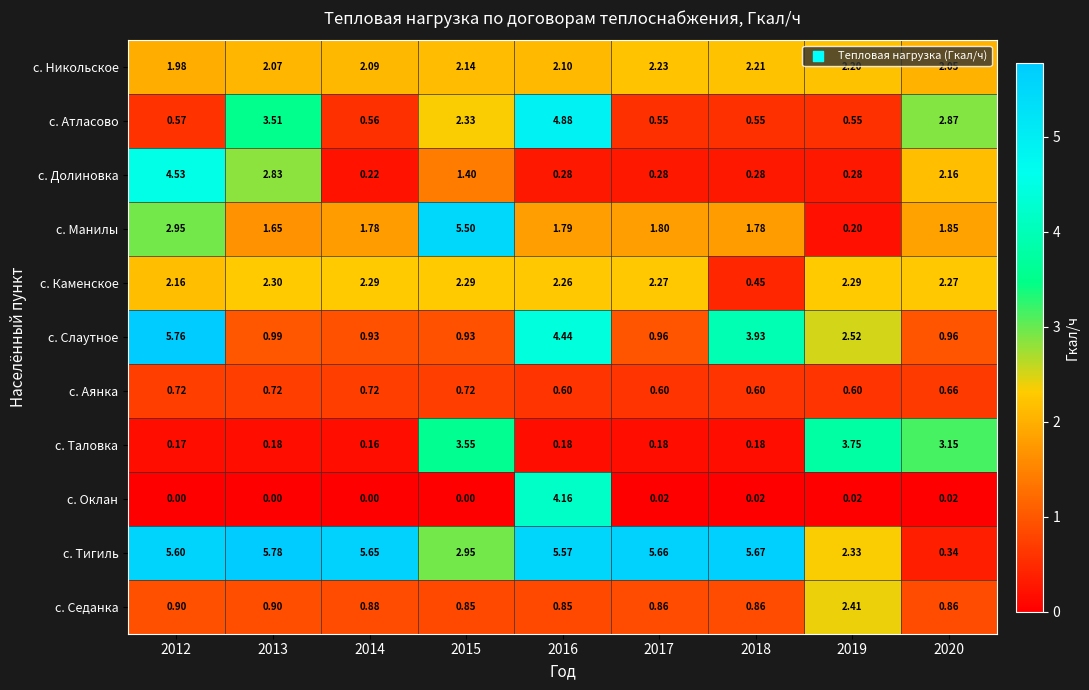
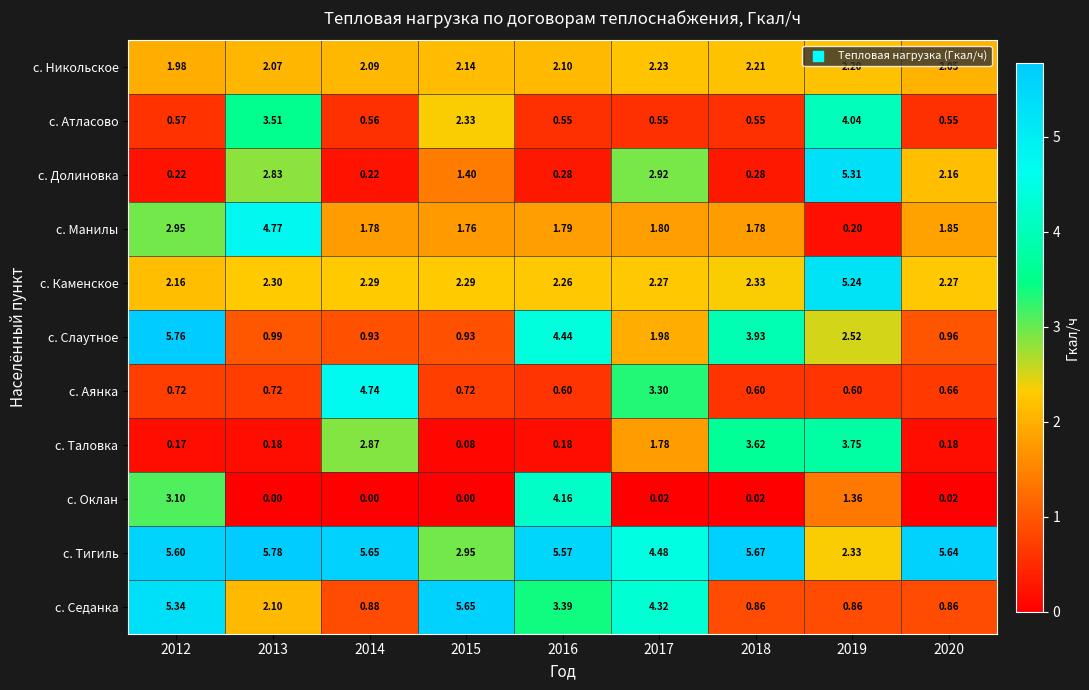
  {
    "с. Никольское": {
      "2012": 1.98,
      "2013": 2.07,
      "2014": 2.09,
      "2015": 2.14,
      "2016": 2.10,
      "2017": 2.23,
      "2018": 2.21
    },
    "с. Атласово": {
      "2012": 0.57,
      "2013": 3.51,
      "2014": 0.56,
      "2015": 2.33,
-     "2016": 4.88,
+     "2016": 0.55,
      "2017": 0.55,
      "2018": 0.55,
-     "2019": 0.55,
-     "2020": 2.87
+     "2019": 4.04,
+     "2020": 0.55
    },
    "с. Долиновка": {
-     "2012": 4.53,
+     "2012": 0.22,
      "2013": 2.83,
      "2014": 0.22,
      "2015": 1.40,
      "2016": 0.28,
-     "2017": 0.28,
+     "2017": 2.92,
      "2018": 0.28,
-     "2019": 0.28,
+     "2019": 5.31,
      "2020": 2.16
    },
    "с. Манилы": {
      "2012": 2.95,
-     "2013": 1.65,
+     "2013": 4.77,
      "2014": 1.78,
-     "2015": 5.50,
+     "2015": 1.76,
      "2016": 1.79,
      "2017": 1.80,
      "2018": 1.78,
      "2019": 0.20,
      "2020": 1.85
    },
    "с. Каменское": {
      "2012": 2.16,
      "2013": 2.30,
      "2014": 2.29,
      "2015": 2.29,
      "2016": 2.26,
      "2017": 2.27,
-     "2018": 0.45,
-     "2019": 2.29,
+     "2018": 2.33,
+     "2019": 5.24,
      "2020": 2.27
    },
    "с. Слаутное": {
      "2012": 5.76,
      "2013": 0.99,
      "2014": 0.93,
      "2015": 0.93,
      "2016": 4.44,
-     "2017": 0.96,
+     "2017": 1.98,
      "2018": 3.93,
      "2019": 2.52,
      "2020": 0.96
    },
    "с. Аянка": {
      "2012": 0.72,
      "2013": 0.72,
-     "2014": 0.72,
+     "2014": 4.74,
      "2015": 0.72,
      "2016": 0.60,
-     "2017": 0.60,
+     "2017": 3.30,
      "2018": 0.60,
      "2019": 0.60,
      "2020": 0.66
    },
    "с. Таловка": {
      "2012": 0.17,
      "2013": 0.18,
-     "2014": 0.16,
-     "2015": 3.55,
+     "2014": 2.87,
+     "2015": 0.08,
      "2016": 0.18,
-     "2017": 0.18,
-     "2018": 0.18,
+     "2017": 1.78,
+     "2018": 3.62,
      "2019": 3.75,
-     "2020": 3.15
+     "2020": 0.18
    },
    "с. Оклан": {
-     "2012": 0.00,
+     "2012": 3.10,
      "2013": 0.00,
      "2014": 0.00,
      "2015": 0.00,
      "2016": 4.16,
      "2017": 0.02,
      "2018": 0.02,
-     "2019": 0.02,
+     "2019": 1.36,
      "2020": 0.02
    },
    "с. Тигиль": {
      "2012": 5.60,
      "2013": 5.78,
      "2014": 5.65,
      "2015": 2.95,
      "2016": 5.57,
-     "2017": 5.66,
+     "2017": 4.48,
      "2018": 5.67,
      "2019": 2.33,
-     "2020": 0.34
+     "2020": 5.64
    },
    "с. Седанка": {
-     "2012": 0.90,
-     "2013": 0.90,
+     "2012": 5.34,
+     "2013": 2.10,
      "2014": 0.88,
-     "2015": 0.85,
-     "2016": 0.85,
-     "2017": 0.86,
+     "2015": 5.65,
+     "2016": 3.39,
+     "2017": 4.32,
      "2018": 0.86,
-     "2019": 2.41,
+     "2019": 0.86,
      "2020": 0.86
    }
  }
